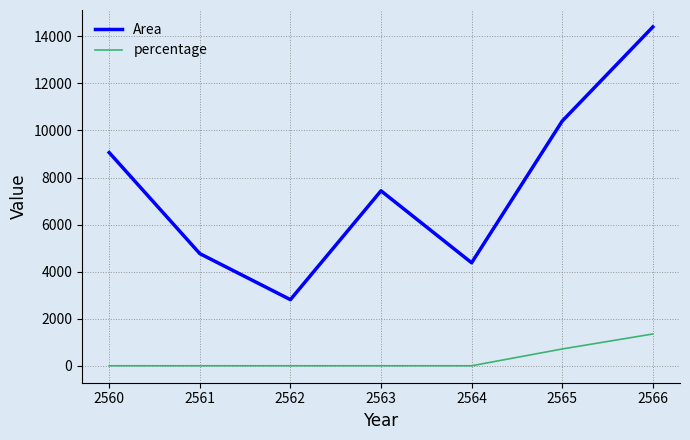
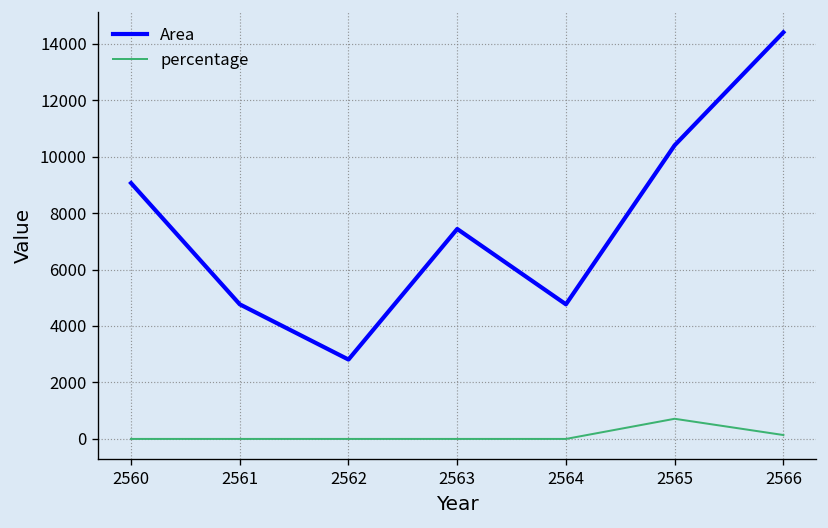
  {
    "Area": {
      "2560": 9100,
      "2561": 4800,
      "2562": 2800,
      "2563": 7400,
-     "2564": 4400,
+     "2564": 4800,
      "2565": 10400,
      "2566": 14400
    },
    "percentage": {
      "2560": 0,
      "2561": 0,
      "2562": 0,
      "2563": 0,
      "2564": 0,
      "2565": 700,
-     "2566": 1400
+     "2566": 100
    }
  }
